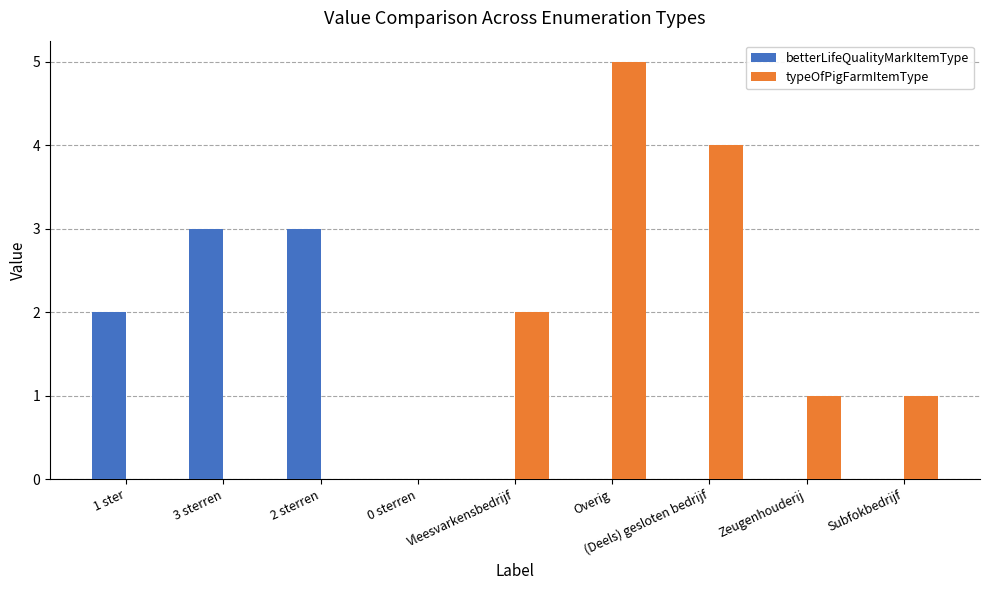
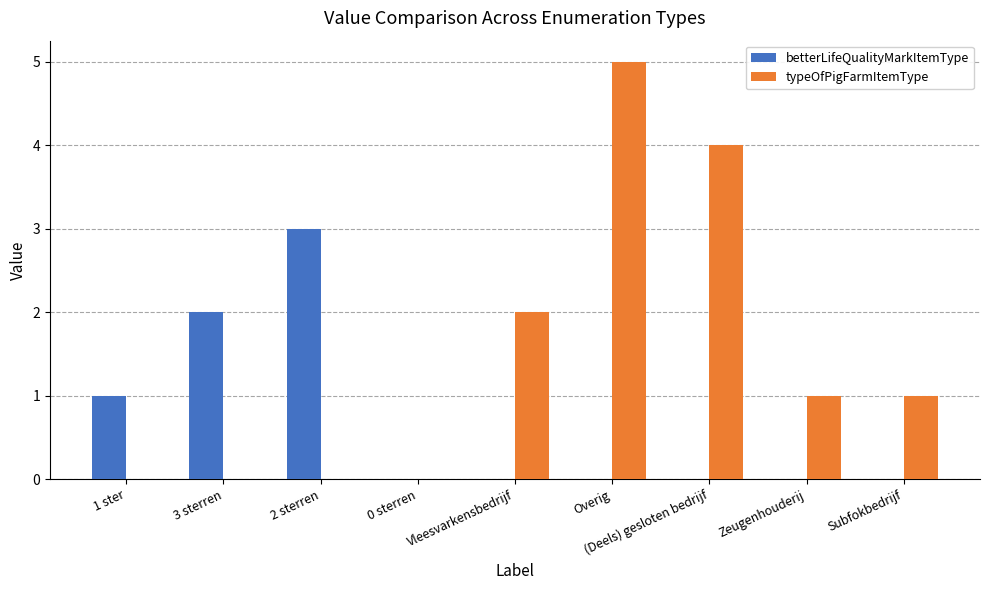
  {
    "betterLifeQualityMarkItemType": {
-     "1 ster": 2,
-     "3 sterren": 3,
+     "1 ster": 1,
+     "3 sterren": 2,
      "2 sterren": 3,
      "0 sterren": 0,
      "Vleesvarkensbedrijf": 0,
      "Overig": 0,
      "(Deels) gesloten bedrijf": 0,
      "Zeugenhouderij": 0,
      "Subfokbedrijf": 0
    },
    "typeOfPigFarmItemType": {
      "1 ster": 0,
      "3 sterren": 0,
      "2 sterren": 0,
      "0 sterren": 0,
      "Vleesvarkensbedrijf": 2,
      "Overig": 5,
      "(Deels) gesloten bedrijf": 4,
      "Zeugenhouderij": 1,
      "Subfokbedrijf": 1
    }
  }
